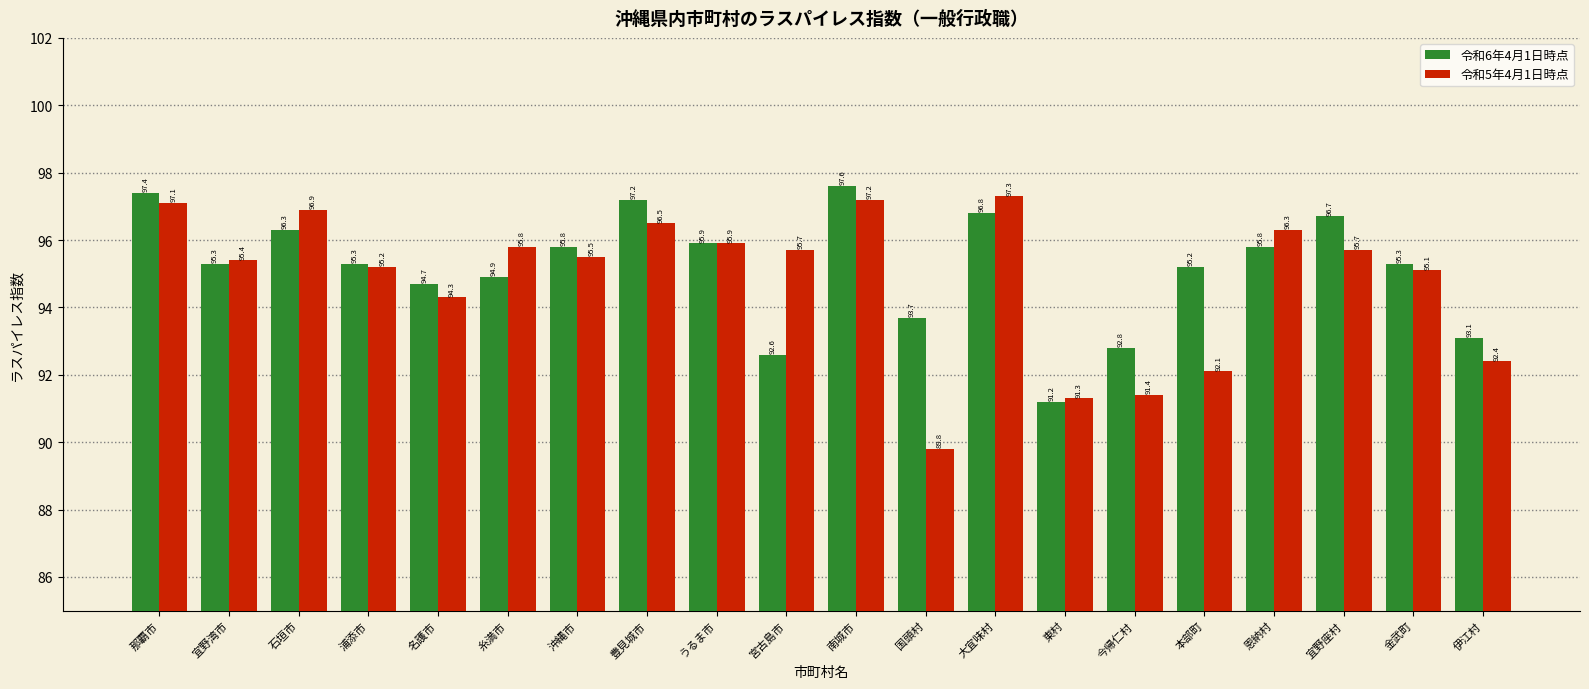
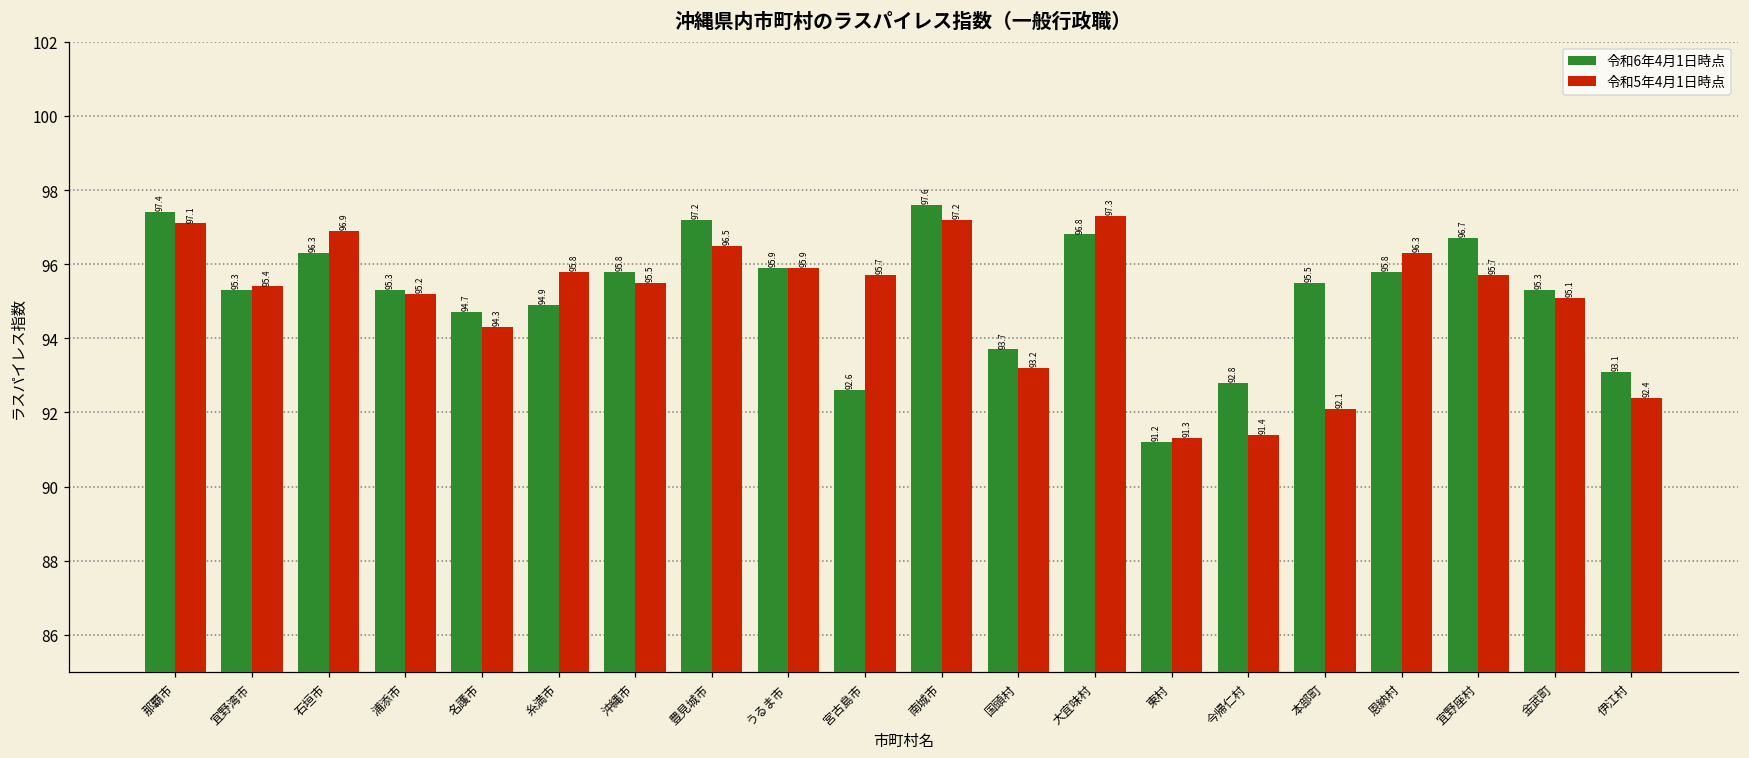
  {
    "令和6年4月1日時点": {
      "那覇市": 97.4,
      "宜野湾市": 95.3,
      "石垣市": 96.3,
      "浦添市": 95.3,
      "名護市": 94.7,
      "糸満市": 94.9,
      "沖縄市": 95.8,
      "豊見城市": 97.2,
      "うるま市": 95.9,
      "宮古島市": 92.6,
      "南城市": 97.6,
      "国頭村": 93.7,
      "大宜味村": 96.8,
      "東村": 91.2,
      "今帰仁村": 92.8,
-     "本部町": 95.2,
+     "本部町": 95.5,
      "恩納村": 95.8,
      "宜野座村": 96.7,
      "金武町": 95.3,
      "伊江村": 93.1
    },
    "令和5年4月1日時点": {
      "那覇市": 97.1,
      "宜野湾市": 95.4,
      "石垣市": 96.9,
      "浦添市": 95.2,
      "名護市": 94.3,
      "糸満市": 95.8,
      "沖縄市": 95.5,
      "豊見城市": 96.5,
      "うるま市": 95.9,
      "宮古島市": 95.7,
      "南城市": 97.2,
-     "国頭村": 89.8,
+     "国頭村": 93.2,
      "大宜味村": 97.3,
      "東村": 91.3,
      "今帰仁村": 91.4,
      "本部町": 92.1,
      "恩納村": 96.3,
      "宜野座村": 95.7,
      "金武町": 95.1,
      "伊江村": 92.4
    }
  }
